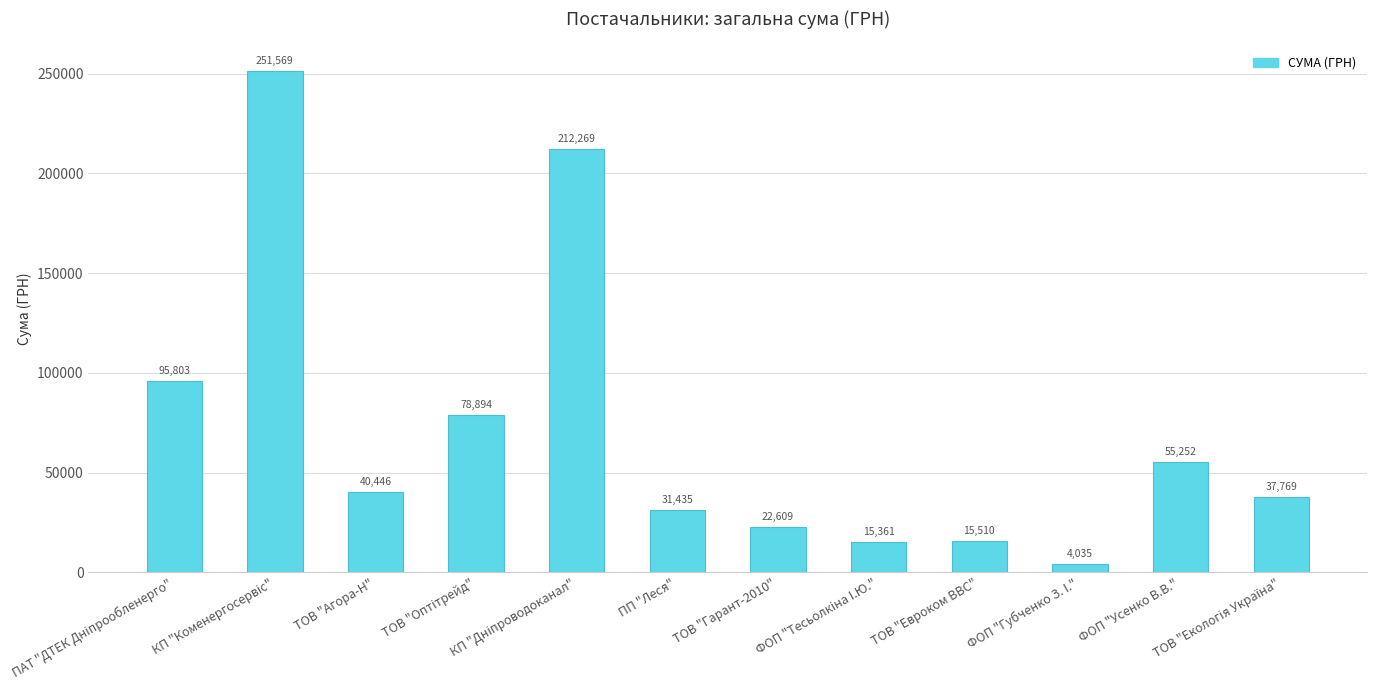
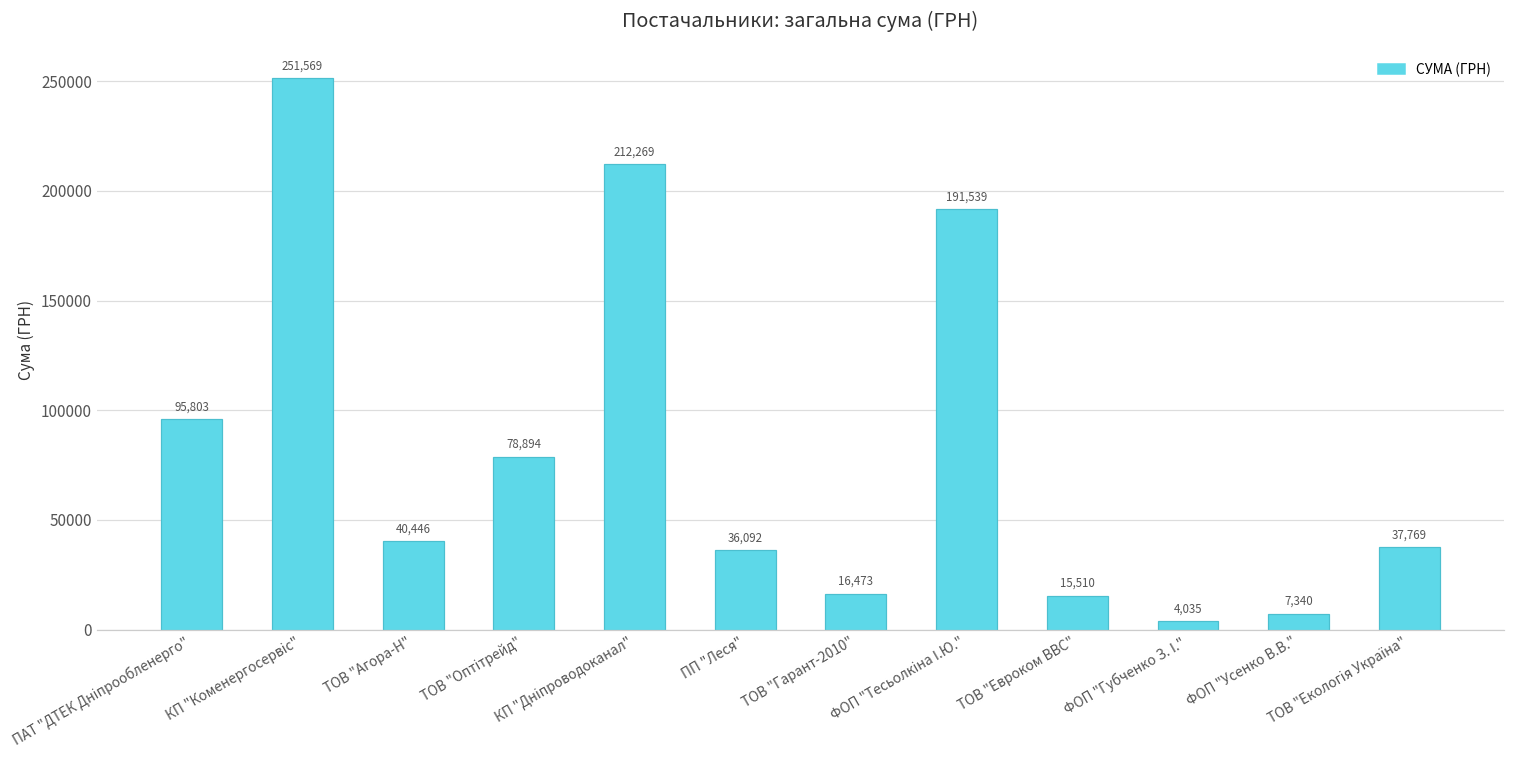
  {
    "ПАТ \"ДТЕК Дніпрообленерго\"": "95,803",
    "КП \"Коменергосервіс\"": "251,569",
    "ТОВ \"Агора-Н\"": "40,446",
    "ТОВ \"Оптітрейд\"": "78,894",
    "КП \"Дніпроводоканал\"": "212,269",
-   "ПП \"Леся\"": "31,435",
-   "ТОВ \"Гарант-2010\"": "22,609",
-   "ФОП \"Тесьолкіна І.Ю.\"": "15,361",
+   "ПП \"Леся\"": "36,092",
+   "ТОВ \"Гарант-2010\"": "16,473",
+   "ФОП \"Тесьолкіна І.Ю.\"": "191,539",
    "ТОВ \"Евроком ВВС\"": "15,510",
    "ФОП \"Губченко З. І.\"": "4,035",
-   "ФОП \"Усенко В.В.\"": "55,252",
+   "ФОП \"Усенко В.В.\"": "7,340",
    "ТОВ \"Екологія Україна\"": "37,769"
  }
